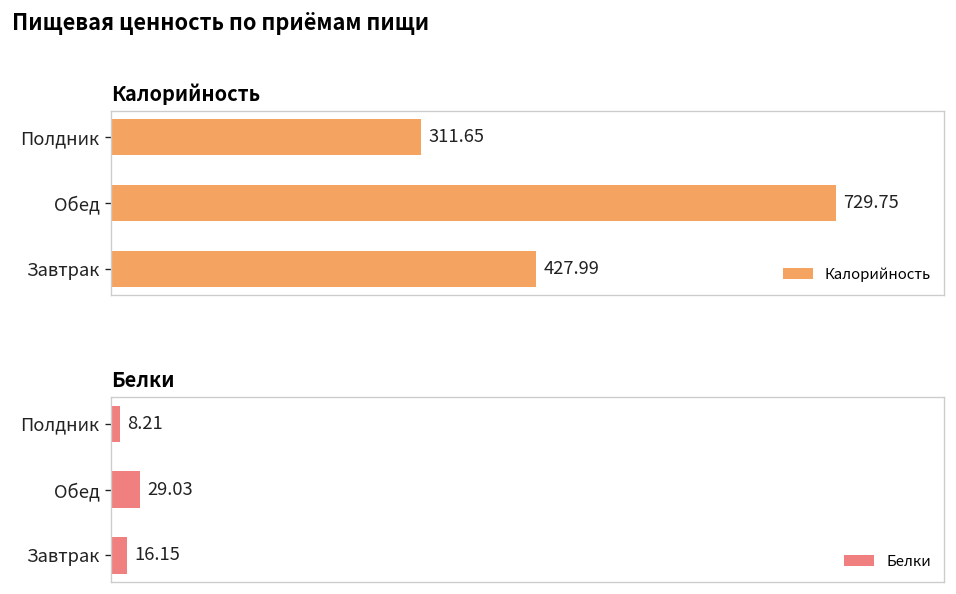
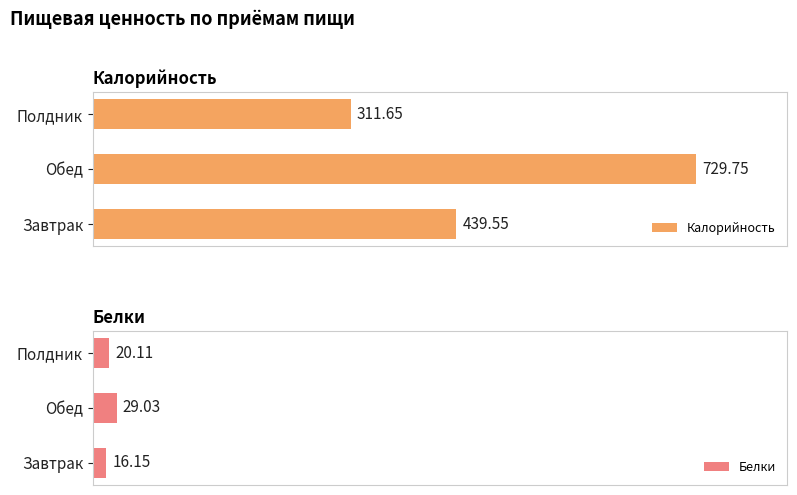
  {
    "Калорийность": {
      "Полдник": 311.65,
      "Обед": 729.75,
-     "Завтрак": 427.99
+     "Завтрак": 439.55
    },
    "Белки": {
-     "Полдник": 8.21,
+     "Полдник": 20.11,
      "Обед": 29.03,
      "Завтрак": 16.15
    }
  }
